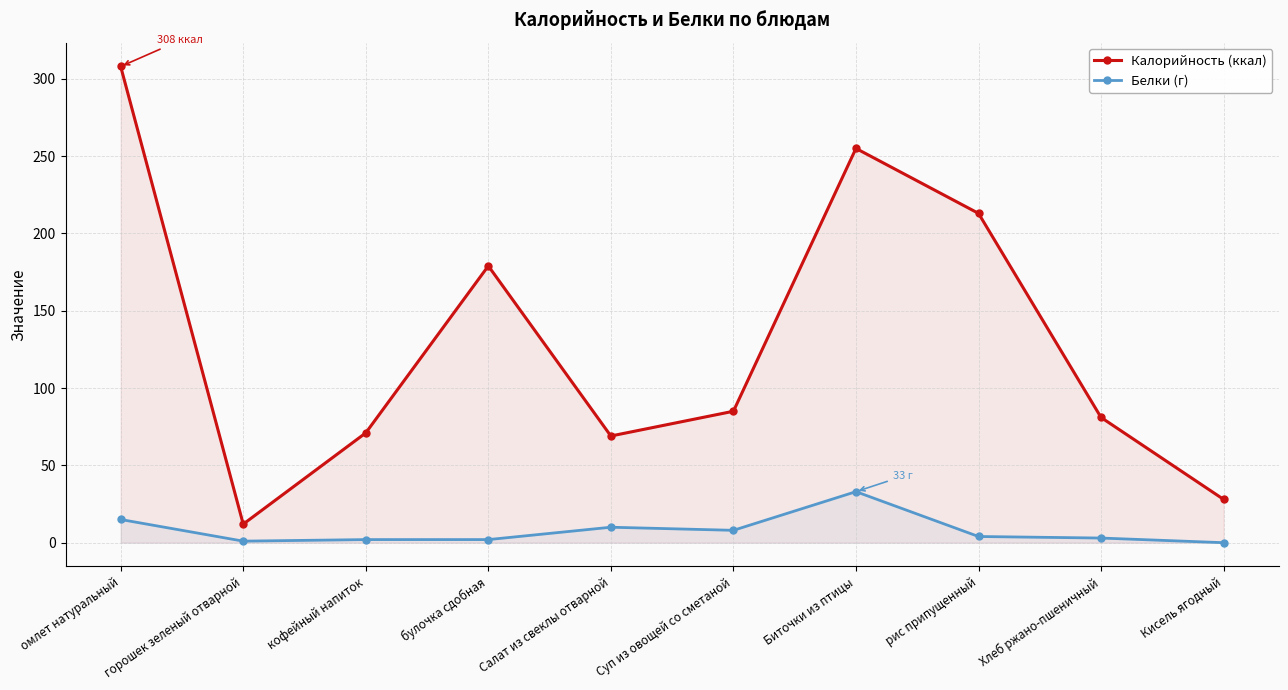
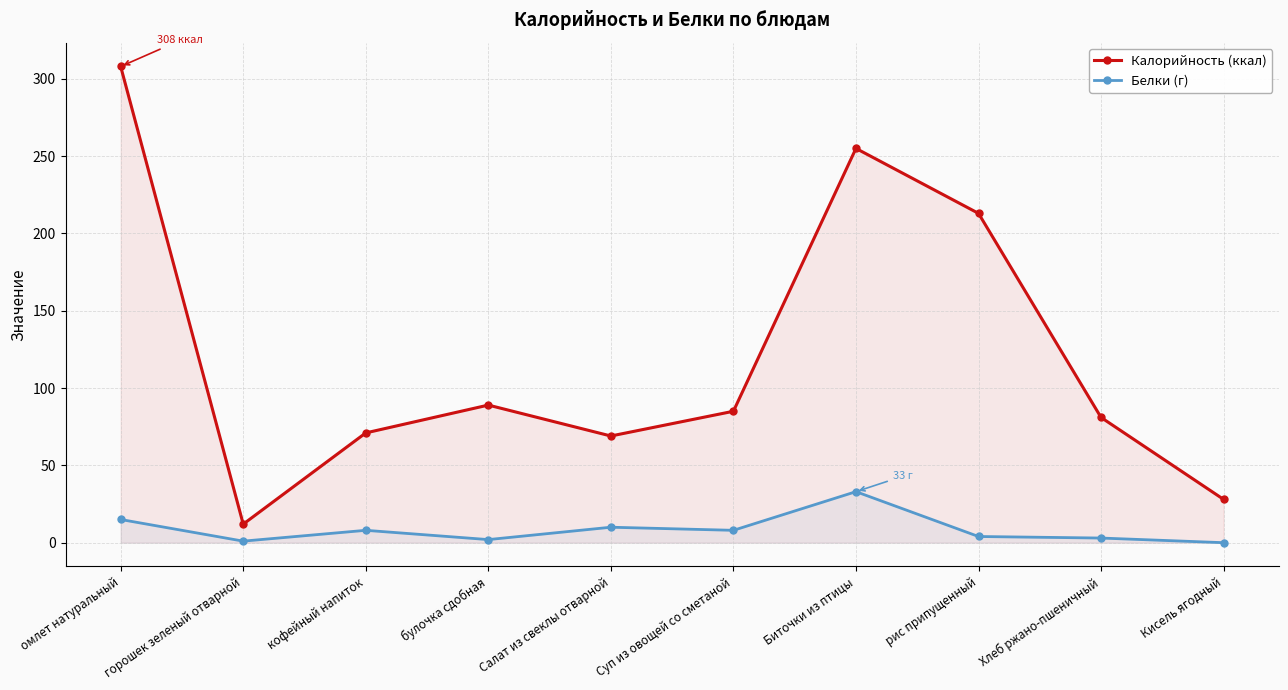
  {
    "Калорийность (ккал)": {
      "горошек зеленый отварной": 12,
      "кофейный напиток": 71,
-     "булочка сдобная": 179,
+     "булочка сдобная": 89,
      "Салат из свеклы отварной": 69,
      "Суп из овощей со сметаной": 85,
      "Биточки из птицы": 255,
      "рис припущенный": 213,
      "Хлеб ржано-пшеничный": 81,
      "Кисель ягодный": 28
    },
    "Белки (г)": {
      "омлет натуральный": 15,
      "горошек зеленый отварной": 1,
-     "кофейный напиток": 2,
+     "кофейный напиток": 8,
      "булочка сдобная": 2,
      "Салат из свеклы отварной": 10,
      "Суп из овощей со сметаной": 8,
      "рис припущенный": 4,
      "Хлеб ржано-пшеничный": 3,
      "Кисель ягодный": 0
    }
  }
